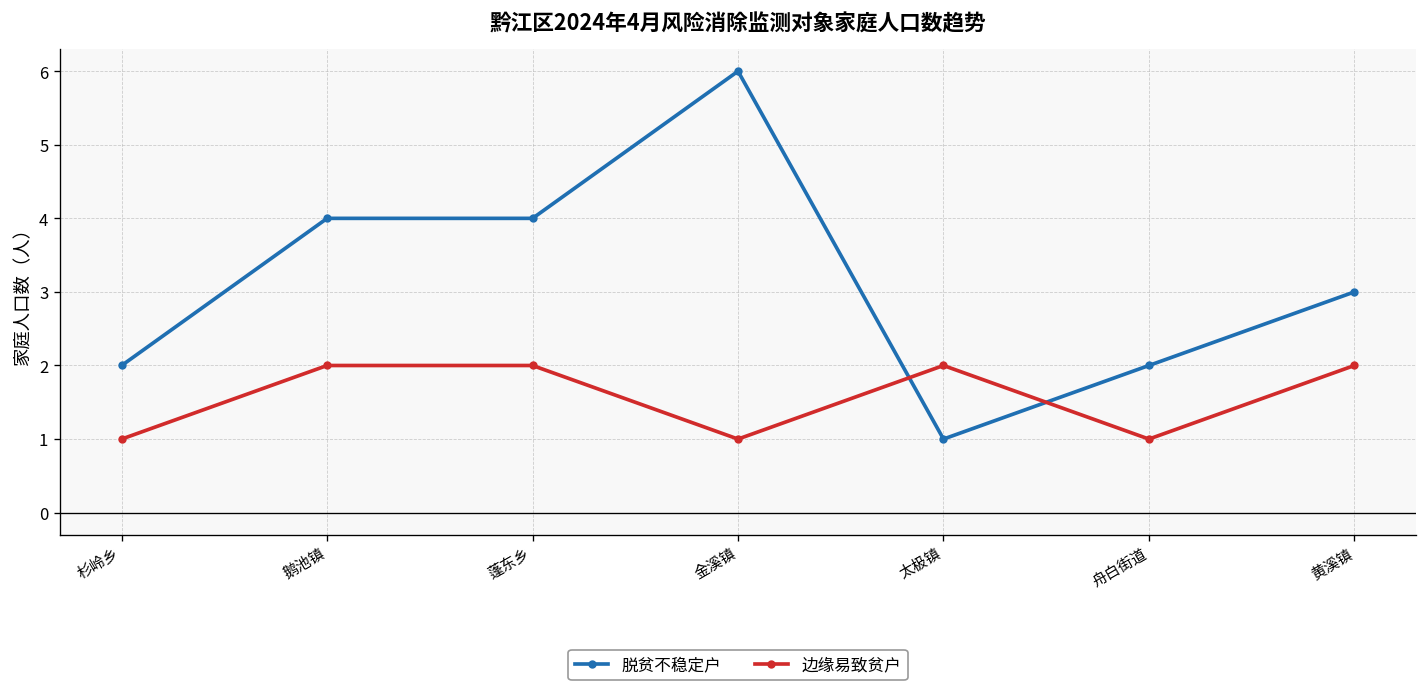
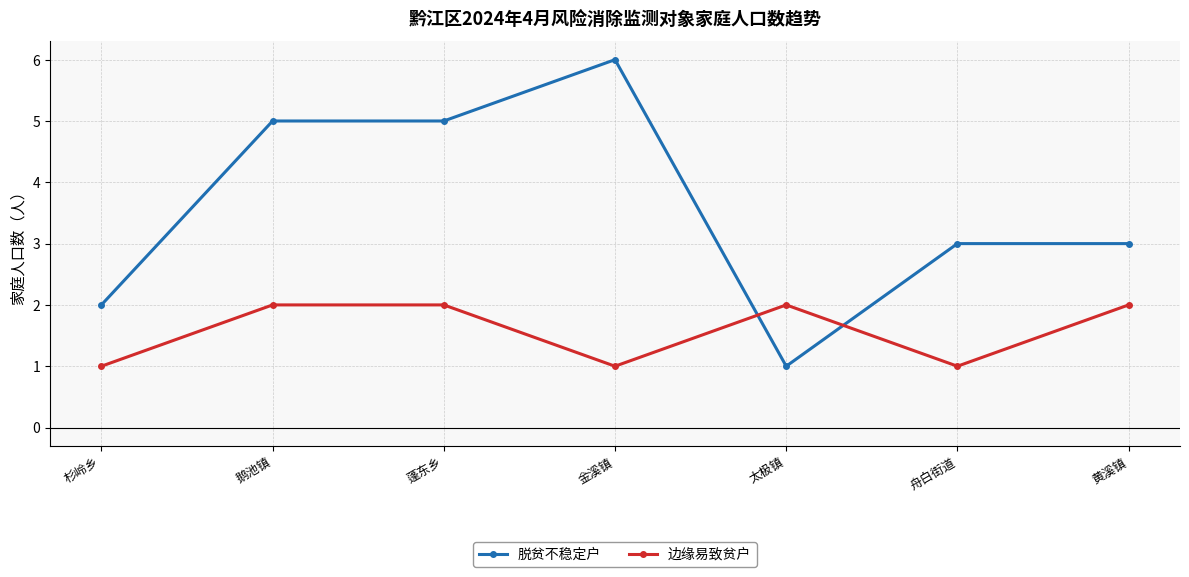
  {
    "脱贫不稳定户": {
      "杉岭乡": 2,
-     "鹅池镇": 4,
-     "蓬东乡": 4,
+     "鹅池镇": 5,
+     "蓬东乡": 5,
      "金溪镇": 6,
      "太极镇": 1,
-     "舟白街道": 2,
+     "舟白街道": 3,
      "黄溪镇": 3
    },
    "边缘易致贫户": {
      "杉岭乡": 1,
      "鹅池镇": 2,
      "蓬东乡": 2,
      "金溪镇": 1,
      "太极镇": 2,
      "舟白街道": 1,
      "黄溪镇": 2
    }
  }
